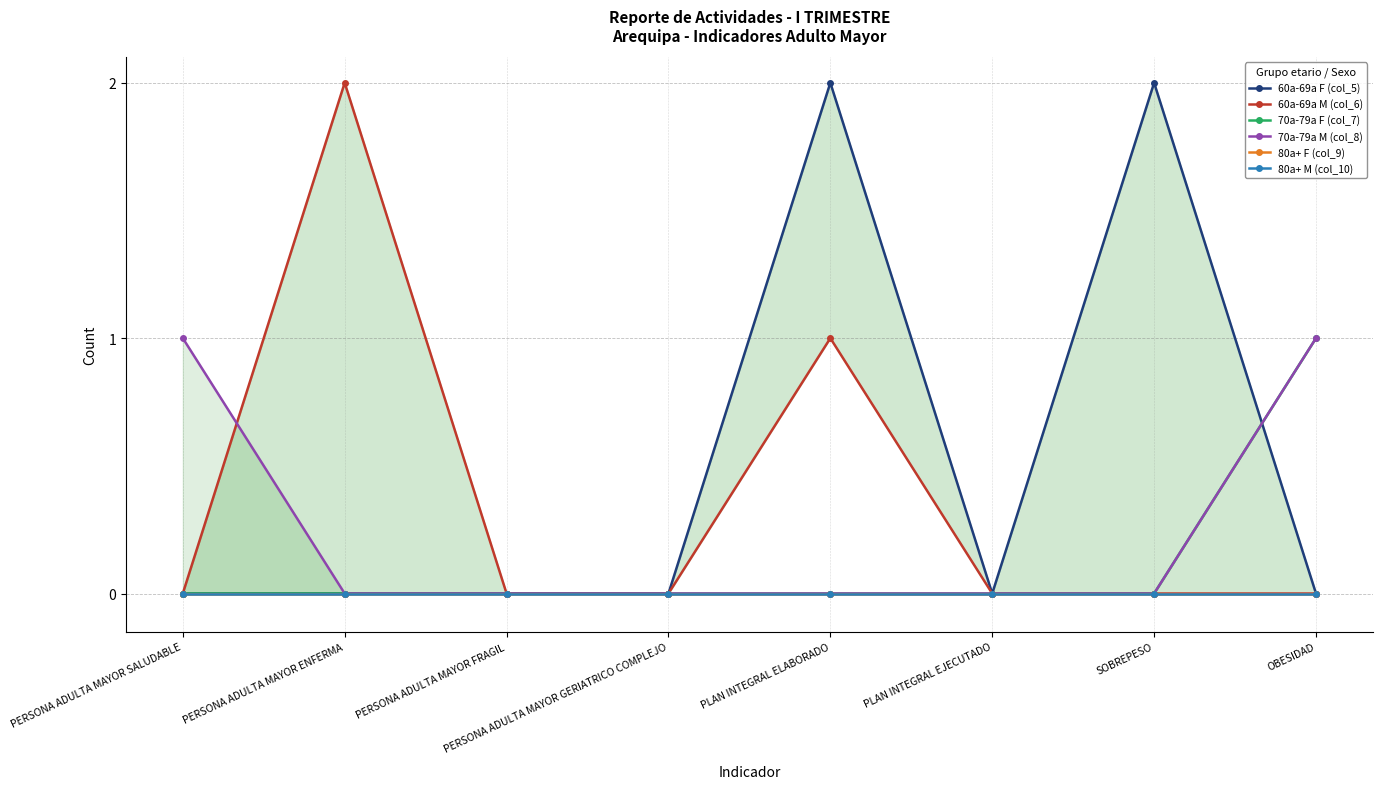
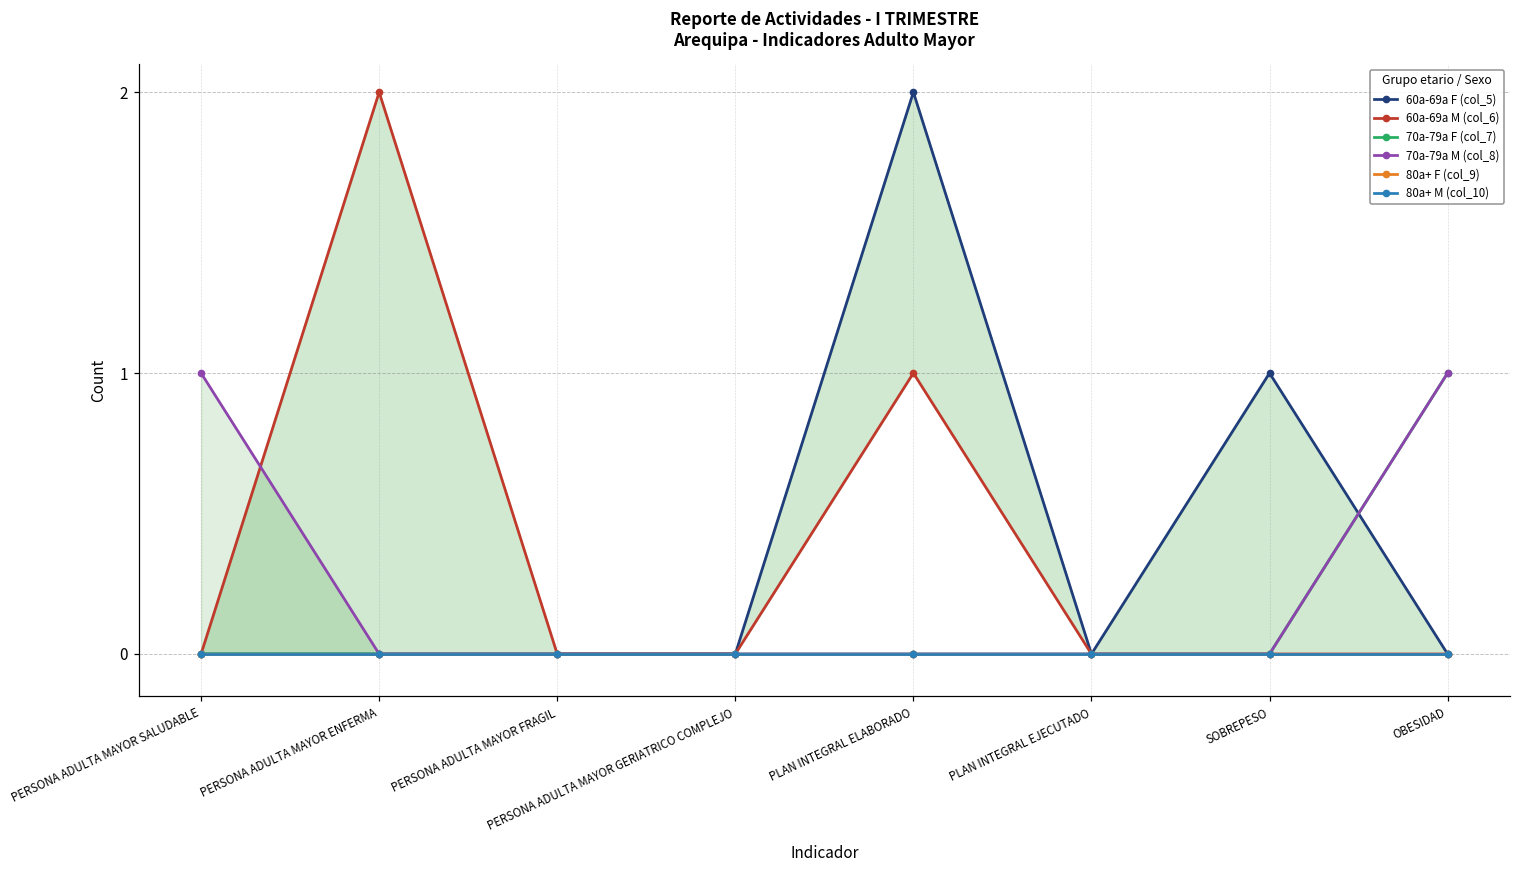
  {
    "60a-69a F (col_5)": {
-     "SOBREPESO": 2
+     "SOBREPESO": 1
    },
    "60a-69a M (col_6)": {
      "PLAN INTEGRAL ELABORADO": 1
    },
    "70a-79a M (col_8)": {
      "PERSONA ADULTA MAYOR SALUDABLE": 1
    }
  }
